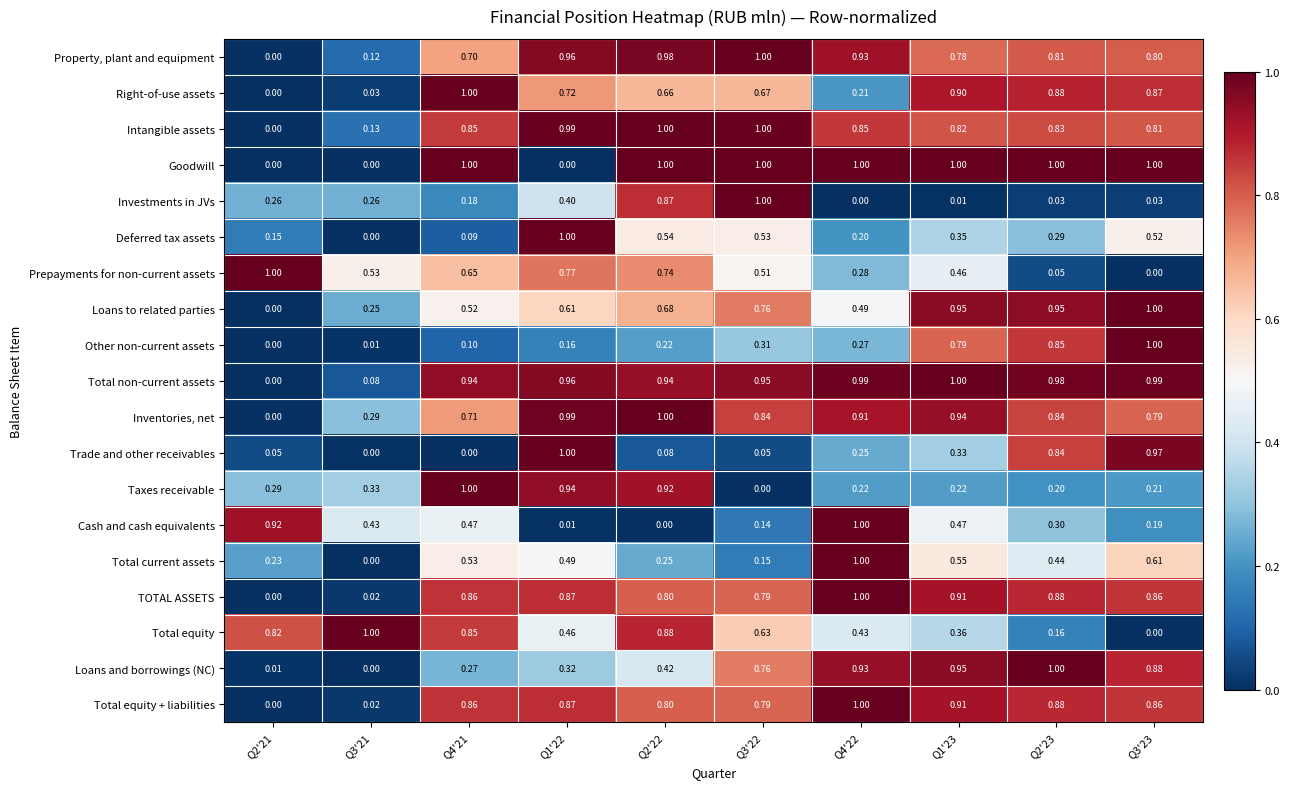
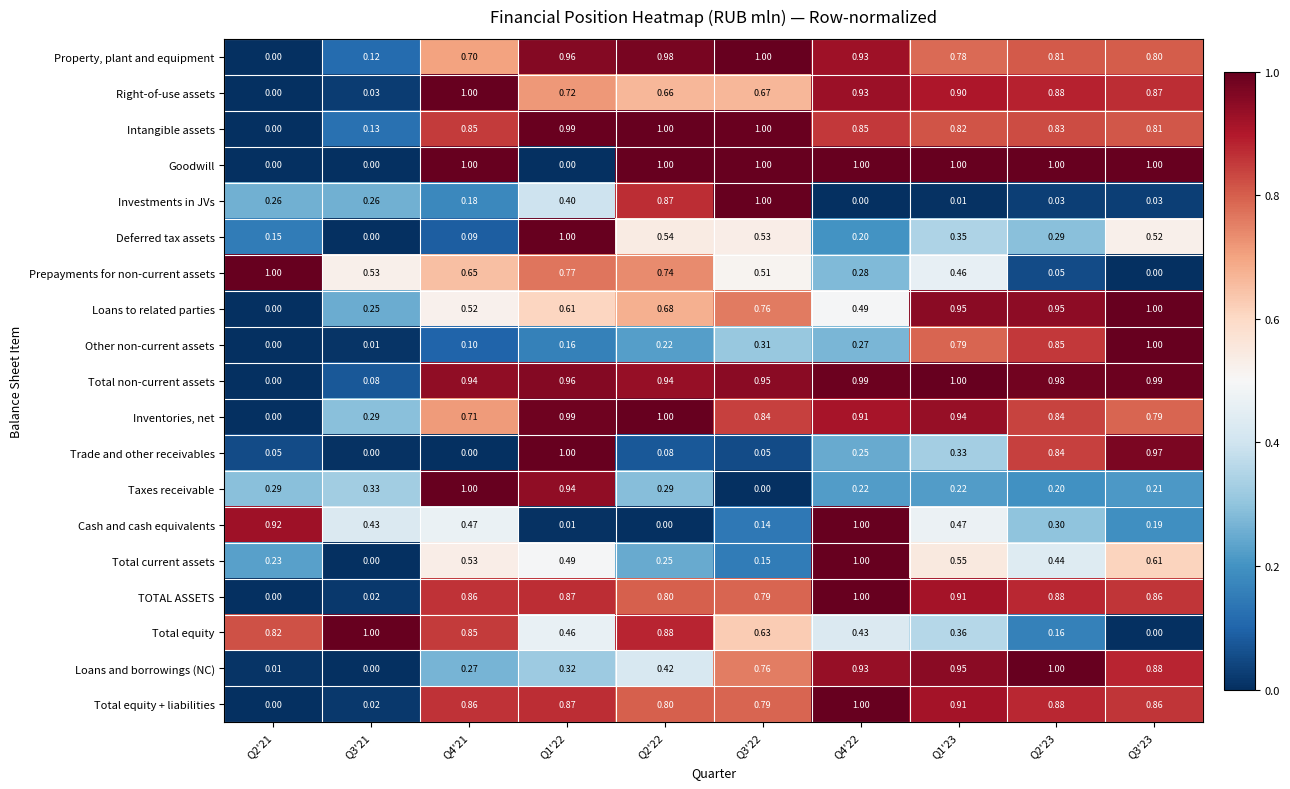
  {
    "Property, plant and equipment": {
      "Q2'21": 0.00,
      "Q3'21": 0.12,
      "Q4'21": 0.70,
      "Q1'22": 0.96,
      "Q2'22": 0.98,
      "Q3'22": 1.00,
      "Q4'22": 0.93,
      "Q1'23": 0.78,
      "Q2'23": 0.81,
      "Q3'23": 0.80
    },
    "Right-of-use assets": {
      "Q2'21": 0.00,
      "Q3'21": 0.03,
      "Q4'21": 1.00,
      "Q1'22": 0.72,
      "Q2'22": 0.66,
      "Q3'22": 0.67,
-     "Q4'22": 0.21,
+     "Q4'22": 0.93,
      "Q1'23": 0.90,
      "Q2'23": 0.88,
      "Q3'23": 0.87
    },
    "Intangible assets": {
      "Q2'21": 0.00,
      "Q3'21": 0.13,
      "Q4'21": 0.85,
      "Q1'22": 0.99,
      "Q2'22": 1.00,
      "Q3'22": 1.00,
      "Q4'22": 0.85,
      "Q1'23": 0.82,
      "Q2'23": 0.83,
      "Q3'23": 0.81
    },
    "Goodwill": {
      "Q2'21": 0.00,
      "Q3'21": 0.00,
      "Q4'21": 1.00,
      "Q1'22": 0.00,
      "Q2'22": 1.00,
      "Q3'22": 1.00,
      "Q4'22": 1.00,
      "Q1'23": 1.00,
      "Q2'23": 1.00,
      "Q3'23": 1.00
    },
    "Investments in JVs": {
      "Q2'21": 0.26,
      "Q3'21": 0.26,
      "Q4'21": 0.18,
      "Q1'22": 0.40,
      "Q2'22": 0.87,
      "Q3'22": 1.00,
      "Q4'22": 0.00,
      "Q1'23": 0.01,
      "Q2'23": 0.03,
      "Q3'23": 0.03
    },
    "Deferred tax assets": {
      "Q2'21": 0.15,
      "Q3'21": 0.00,
      "Q4'21": 0.09,
      "Q1'22": 1.00,
      "Q2'22": 0.54,
      "Q3'22": 0.53,
      "Q4'22": 0.20,
      "Q1'23": 0.35,
      "Q2'23": 0.29,
      "Q3'23": 0.52
    },
    "Prepayments for non-current assets": {
      "Q2'21": 1.00,
      "Q3'21": 0.53,
      "Q4'21": 0.65,
      "Q1'22": 0.77,
      "Q2'22": 0.74,
      "Q3'22": 0.51,
      "Q4'22": 0.28,
      "Q1'23": 0.46,
      "Q2'23": 0.05,
      "Q3'23": 0.00
    },
    "Loans to related parties": {
      "Q2'21": 0.00,
      "Q3'21": 0.25,
      "Q4'21": 0.52,
      "Q1'22": 0.61,
      "Q2'22": 0.68,
      "Q3'22": 0.76,
      "Q4'22": 0.49,
      "Q1'23": 0.95,
      "Q2'23": 0.95,
      "Q3'23": 1.00
    },
    "Other non-current assets": {
      "Q2'21": 0.00,
      "Q3'21": 0.01,
      "Q4'21": 0.10,
      "Q1'22": 0.16,
      "Q2'22": 0.22,
      "Q3'22": 0.31,
      "Q4'22": 0.27,
      "Q1'23": 0.79,
      "Q2'23": 0.85,
      "Q3'23": 1.00
    },
    "Total non-current assets": {
      "Q2'21": 0.00,
      "Q3'21": 0.08,
      "Q4'21": 0.94,
      "Q1'22": 0.96,
      "Q2'22": 0.94,
      "Q3'22": 0.95,
      "Q4'22": 0.99,
      "Q1'23": 1.00,
      "Q2'23": 0.98,
      "Q3'23": 0.99
    },
    "Inventories, net": {
      "Q2'21": 0.00,
      "Q3'21": 0.29,
      "Q4'21": 0.71,
      "Q1'22": 0.99,
      "Q2'22": 1.00,
      "Q3'22": 0.84,
      "Q4'22": 0.91,
      "Q1'23": 0.94,
      "Q2'23": 0.84,
      "Q3'23": 0.79
    },
    "Trade and other receivables": {
      "Q2'21": 0.05,
      "Q3'21": 0.00,
      "Q4'21": 0.00,
      "Q1'22": 1.00,
      "Q2'22": 0.08,
      "Q3'22": 0.05,
      "Q4'22": 0.25,
      "Q1'23": 0.33,
      "Q2'23": 0.84,
      "Q3'23": 0.97
    },
    "Taxes receivable": {
      "Q2'21": 0.29,
      "Q3'21": 0.33,
      "Q4'21": 1.00,
      "Q1'22": 0.94,
-     "Q2'22": 0.92,
+     "Q2'22": 0.29,
      "Q3'22": 0.00,
      "Q4'22": 0.22,
      "Q1'23": 0.22,
      "Q2'23": 0.20,
      "Q3'23": 0.21
    },
    "Cash and cash equivalents": {
      "Q2'21": 0.92,
      "Q3'21": 0.43,
      "Q4'21": 0.47,
      "Q1'22": 0.01,
      "Q2'22": 0.00,
      "Q3'22": 0.14,
      "Q4'22": 1.00,
      "Q1'23": 0.47,
      "Q2'23": 0.30,
      "Q3'23": 0.19
    },
    "Total current assets": {
      "Q2'21": 0.23,
      "Q3'21": 0.00,
      "Q4'21": 0.53,
      "Q1'22": 0.49,
      "Q2'22": 0.25,
      "Q3'22": 0.15,
      "Q4'22": 1.00,
      "Q1'23": 0.55,
      "Q2'23": 0.44,
      "Q3'23": 0.61
    },
    "TOTAL ASSETS": {
      "Q2'21": 0.00,
      "Q3'21": 0.02,
      "Q4'21": 0.86,
      "Q1'22": 0.87,
      "Q2'22": 0.80,
      "Q3'22": 0.79,
      "Q4'22": 1.00,
      "Q1'23": 0.91,
      "Q2'23": 0.88,
      "Q3'23": 0.86
    },
    "Total equity": {
      "Q2'21": 0.82,
      "Q3'21": 1.00,
      "Q4'21": 0.85,
      "Q1'22": 0.46,
      "Q2'22": 0.88,
      "Q3'22": 0.63,
      "Q4'22": 0.43,
      "Q1'23": 0.36,
      "Q2'23": 0.16,
      "Q3'23": 0.00
    },
    "Loans and borrowings (NC)": {
      "Q2'21": 0.01,
      "Q3'21": 0.00,
      "Q4'21": 0.27,
      "Q1'22": 0.32,
      "Q2'22": 0.42,
      "Q3'22": 0.76,
      "Q4'22": 0.93,
      "Q1'23": 0.95,
      "Q2'23": 1.00,
      "Q3'23": 0.88
    },
    "Total equity + liabilities": {
      "Q2'21": 0.00,
      "Q3'21": 0.02,
      "Q4'21": 0.86,
      "Q1'22": 0.87,
      "Q2'22": 0.80,
      "Q3'22": 0.79,
      "Q4'22": 1.00,
      "Q1'23": 0.91,
      "Q2'23": 0.88,
      "Q3'23": 0.86
    }
  }
